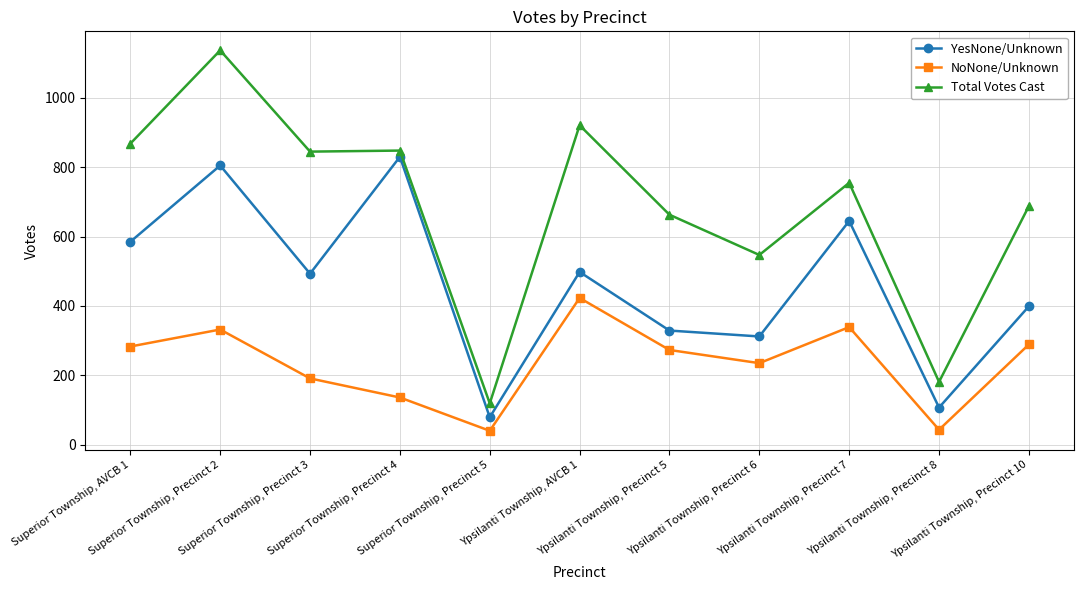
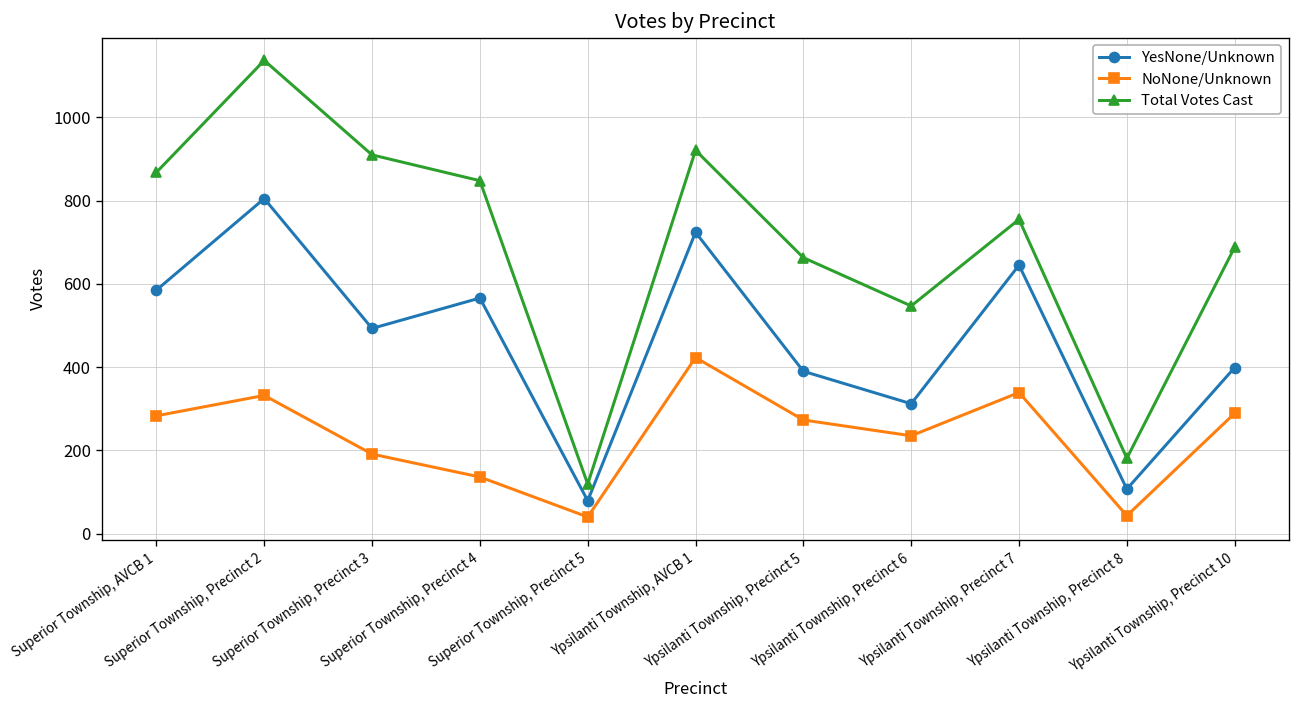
  {
    "YesNone/Unknown": {
      "Superior Township, AVCB 1": 590,
      "Superior Township, Precinct 2": 810,
      "Superior Township, Precinct 3": 490,
-     "Superior Township, Precinct 4": 830,
+     "Superior Township, Precinct 4": 570,
      "Superior Township, Precinct 5": 80,
-     "Ypsilanti Township, AVCB 1": 500,
-     "Ypsilanti Township, Precinct 5": 330,
+     "Ypsilanti Township, AVCB 1": 720,
+     "Ypsilanti Township, Precinct 5": 390,
      "Ypsilanti Township, Precinct 6": 310,
      "Ypsilanti Township, Precinct 7": 650,
      "Ypsilanti Township, Precinct 8": 110,
      "Ypsilanti Township, Precinct 10": 400
    },
    "NoNone/Unknown": {
      "Superior Township, AVCB 1": 280,
      "Superior Township, Precinct 2": 330,
      "Superior Township, Precinct 3": 190,
      "Superior Township, Precinct 4": 140,
      "Superior Township, Precinct 5": 40,
      "Ypsilanti Township, AVCB 1": 420,
      "Ypsilanti Township, Precinct 5": 270,
      "Ypsilanti Township, Precinct 6": 240,
      "Ypsilanti Township, Precinct 7": 340,
      "Ypsilanti Township, Precinct 8": 40,
      "Ypsilanti Township, Precinct 10": 290
    },
    "Total Votes Cast": {
      "Superior Township, AVCB 1": 870,
      "Superior Township, Precinct 2": 1140,
-     "Superior Township, Precinct 3": 850,
+     "Superior Township, Precinct 3": 910,
      "Superior Township, Precinct 4": 850,
      "Superior Township, Precinct 5": 120,
      "Ypsilanti Township, AVCB 1": 920,
      "Ypsilanti Township, Precinct 5": 660,
      "Ypsilanti Township, Precinct 6": 550,
      "Ypsilanti Township, Precinct 7": 760,
      "Ypsilanti Township, Precinct 8": 180,
      "Ypsilanti Township, Precinct 10": 690
    }
  }
